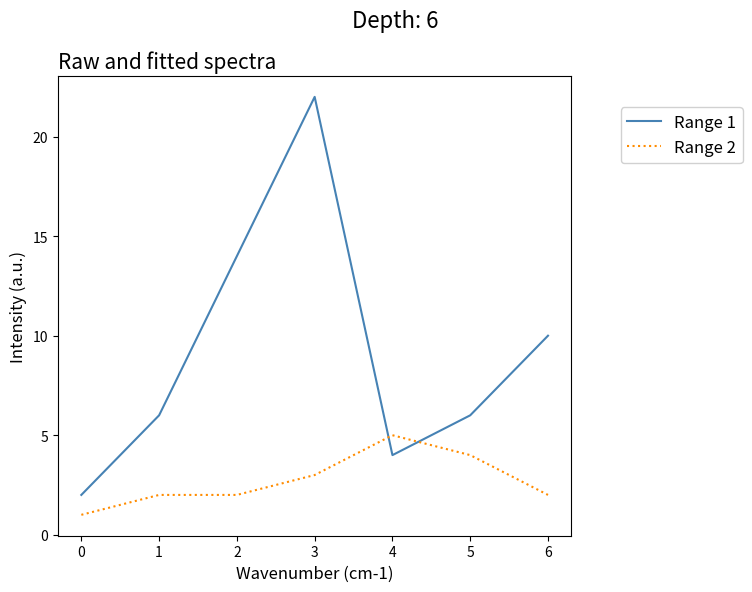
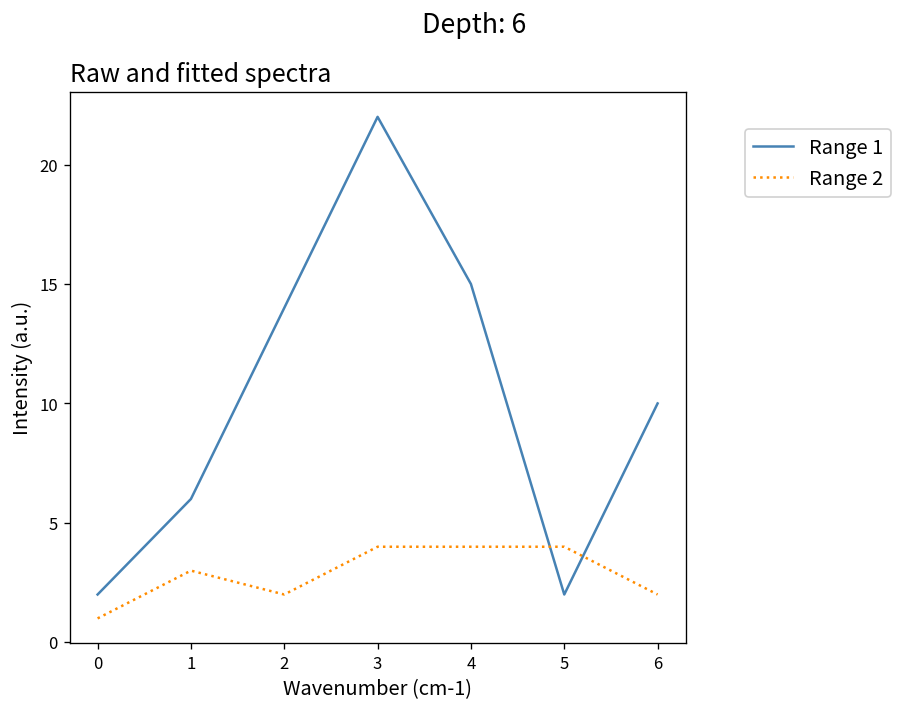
  {
    "Range 1": {
      "0": 2,
      "1": 6,
      "2": 14,
      "3": 22,
-     "4": 4,
-     "5": 6,
+     "4": 15,
+     "5": 2,
      "6": 10
    },
    "Range 2": {
      "0": 1,
-     "1": 2,
+     "1": 3,
      "2": 2,
-     "3": 3,
-     "4": 5,
+     "3": 4,
+     "4": 4,
      "5": 4,
      "6": 2
    }
  }
